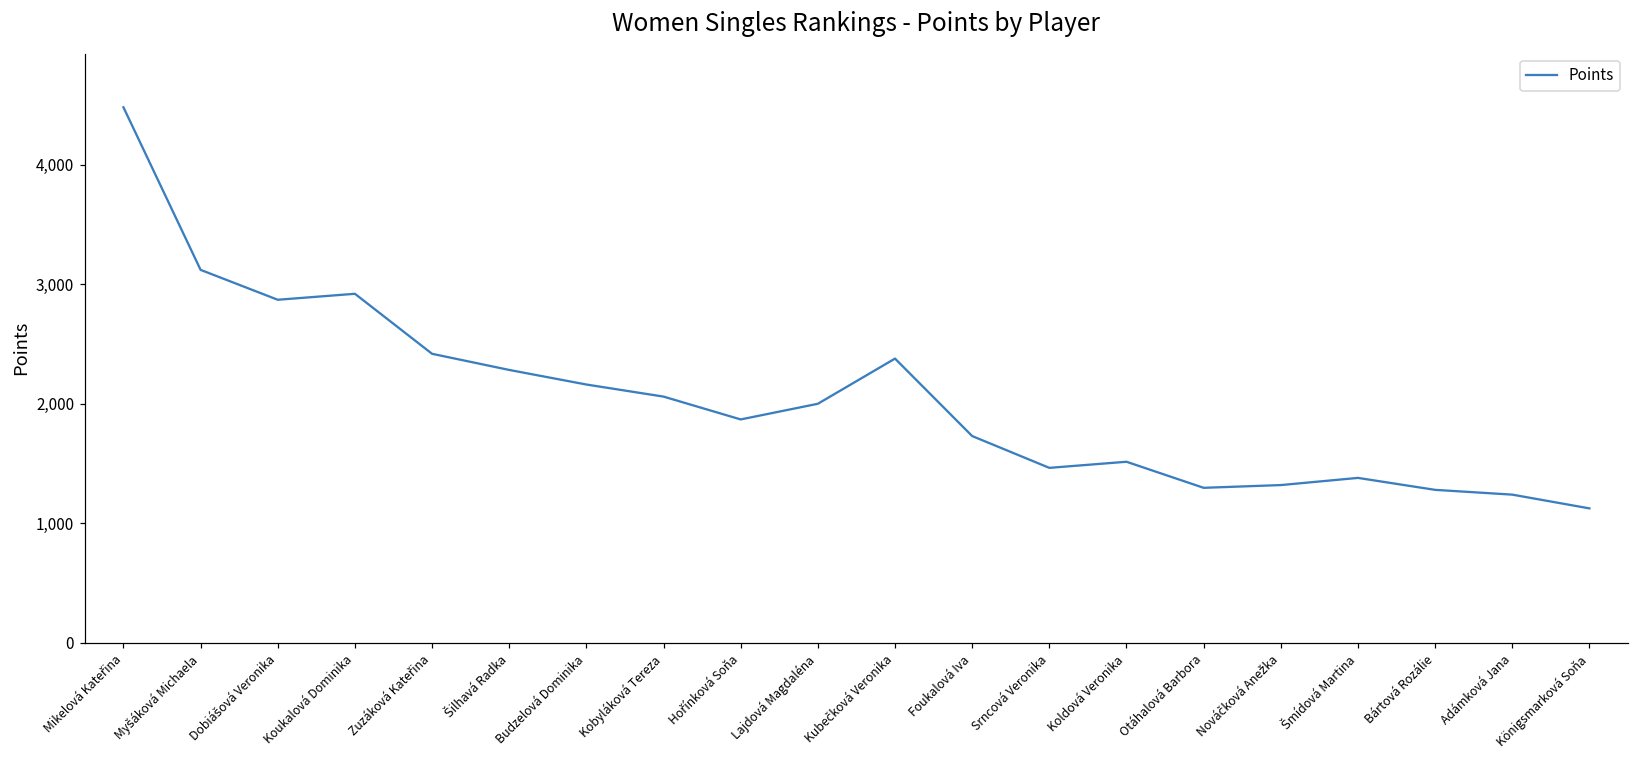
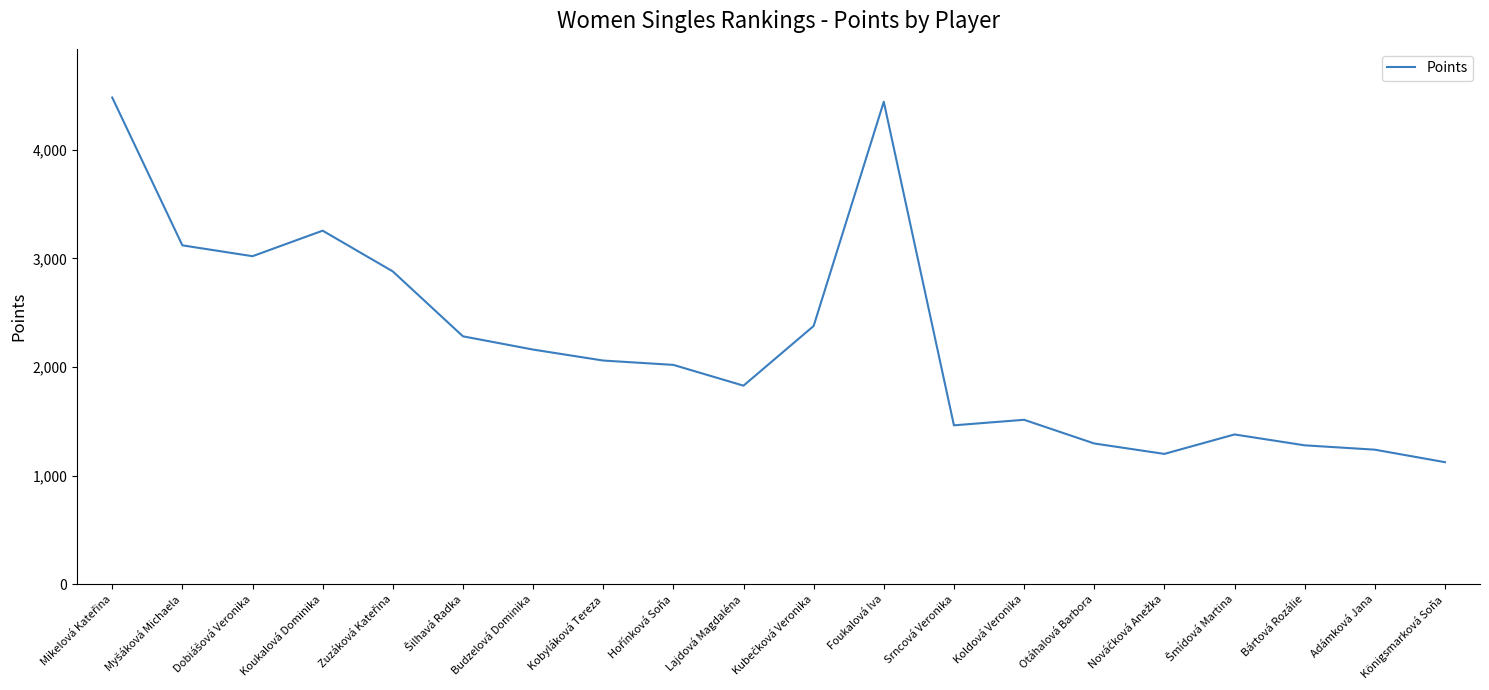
  {
    "Mikelová Kateřina": "4,480",
    "Myšáková Michaela": "3,120",
-   "Dobiášová Veronika": "2,870",
-   "Koukalová Dominika": "2,920",
-   "Zuzáková Kateřina": "2,420",
+   "Dobiášová Veronika": "3,020",
+   "Koukalová Dominika": "3,260",
+   "Zuzáková Kateřina": "2,880",
    "Šilhavá Radka": "2,280",
    "Budzelová Dominika": "2,160",
    "Kobyláková Tereza": "2,060",
-   "Hořínková Soňa": "1,870",
-   "Lajdová Magdaléna": "2,000",
+   "Hořínková Soňa": "2,020",
+   "Lajdová Magdaléna": "1,830",
    "Kubečková Veronika": "2,380",
-   "Foukalová Iva": "1,730",
+   "Foukalová Iva": "4,440",
    "Srncová Veronika": "1,460",
    "Koldová Veronika": "1,520",
    "Otáhalová Barbora": "1,300",
-   "Nováčková Anežka": "1,320",
+   "Nováčková Anežka": "1,200",
    "Šmídová Martina": "1,380",
    "Bártová Rozálie": "1,280",
    "Adámková Jana": "1,240",
    "Königsmarková Soňa": "1,130"
  }
